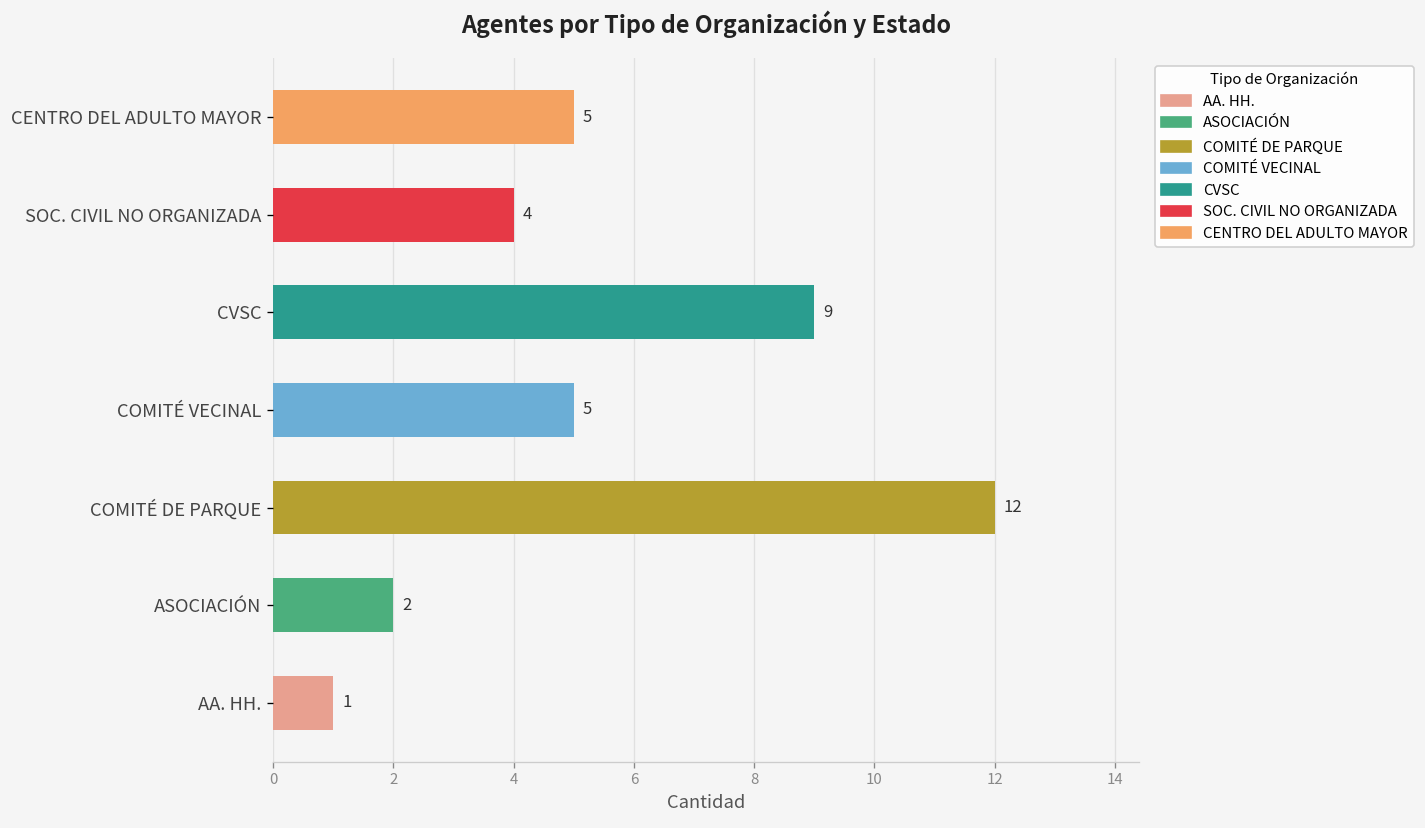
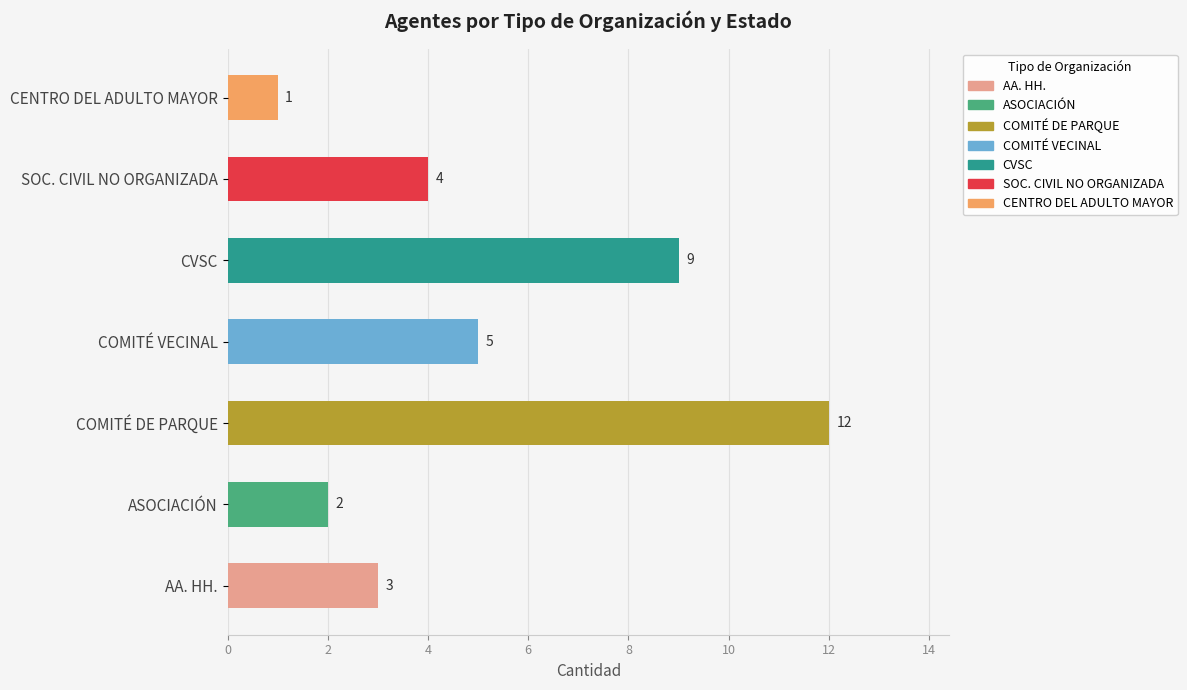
  {
-   "CENTRO DEL ADULTO MAYOR": 5,
+   "CENTRO DEL ADULTO MAYOR": 1,
    "SOC. CIVIL NO ORGANIZADA": 4,
    "CVSC": 9,
    "COMITÉ VECINAL": 5,
    "COMITÉ DE PARQUE": 12,
    "ASOCIACIÓN": 2,
-   "AA. HH.": 1
+   "AA. HH.": 3
  }
